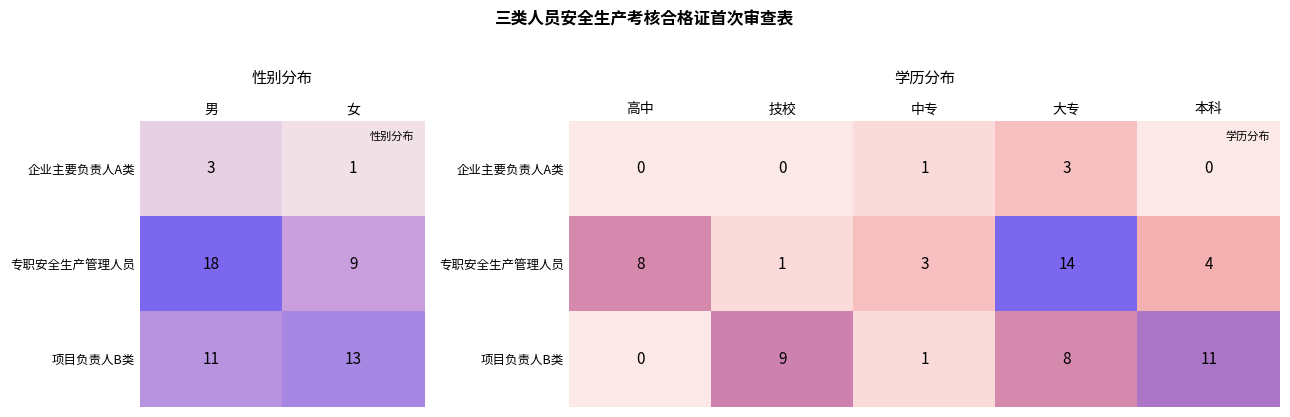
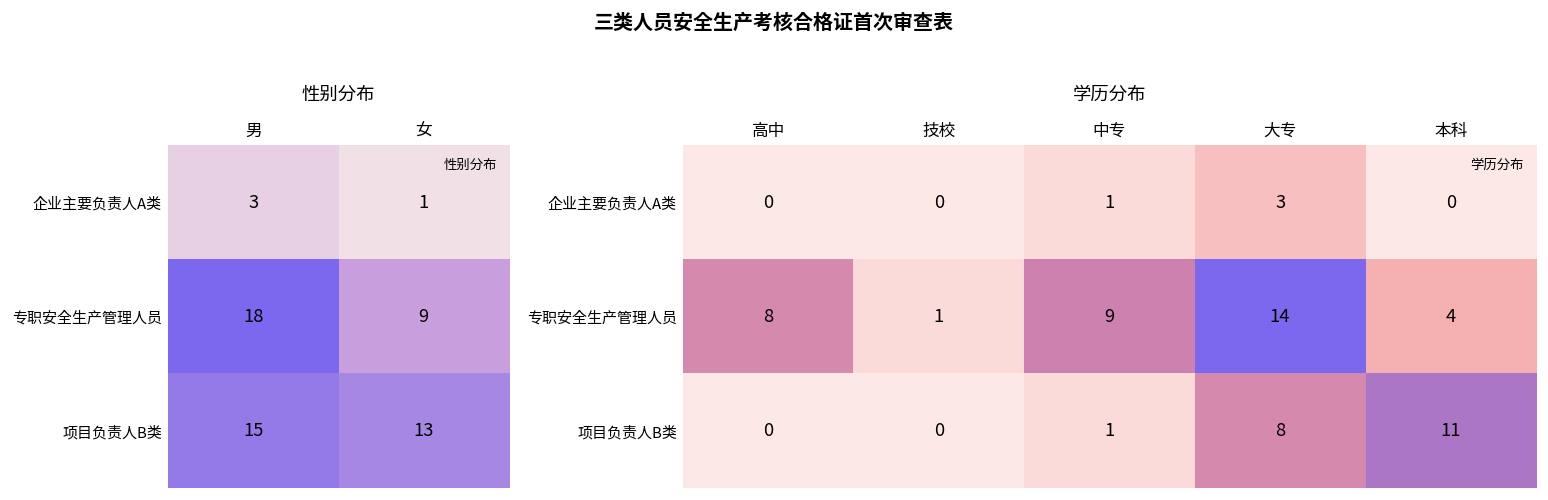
  {
    "性别分布": {
      "企业主要负责人A类": {
        "男": 3,
        "女": 1
      },
      "专职安全生产管理人员": {
        "男": 18,
        "女": 9
      },
      "项目负责人B类": {
-       "男": 11,
+       "男": 15,
        "女": 13
      }
    },
    "学历分布": {
      "企业主要负责人A类": {
        "高中": 0,
        "技校": 0,
        "中专": 1,
        "大专": 3,
        "本科": 0
      },
      "专职安全生产管理人员": {
        "高中": 8,
        "技校": 1,
-       "中专": 3,
+       "中专": 9,
        "大专": 14,
        "本科": 4
      },
      "项目负责人B类": {
        "高中": 0,
-       "技校": 9,
+       "技校": 0,
        "中专": 1,
        "大专": 8,
        "本科": 11
      }
    }
  }
